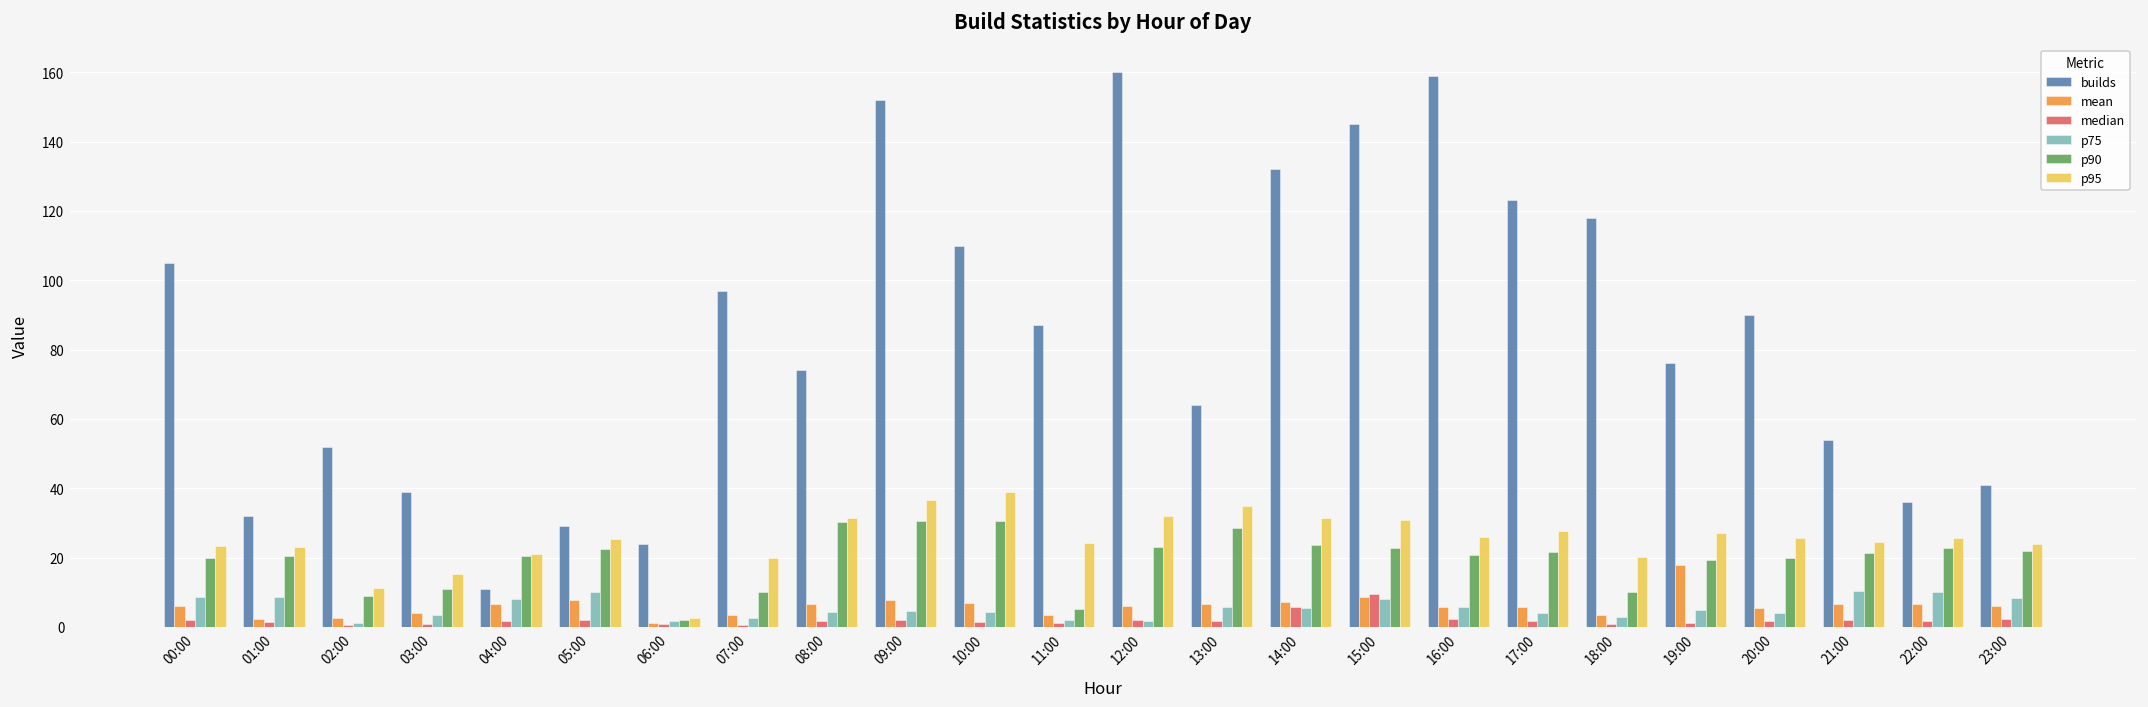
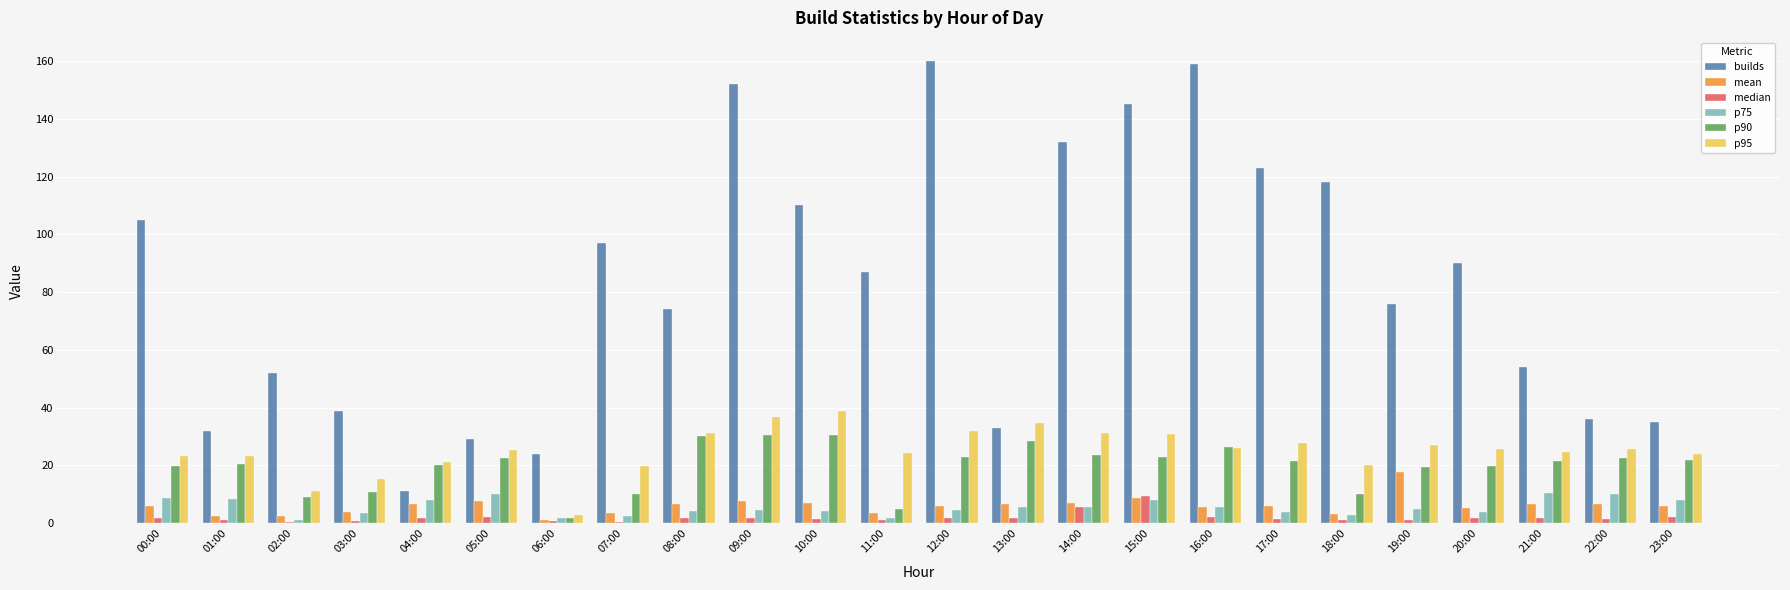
  {
    "builds": {
      "00:00": 105,
      "01:00": 32,
      "02:00": 52,
      "03:00": 39,
      "04:00": 11,
      "05:00": 29,
      "06:00": 24,
      "07:00": 97,
      "08:00": 74,
      "09:00": 152,
      "10:00": 110,
      "11:00": 87,
      "12:00": 160,
-     "13:00": 64,
+     "13:00": 33,
      "14:00": 132,
      "15:00": 145,
      "16:00": 159,
      "17:00": 123,
      "18:00": 118,
      "19:00": 76,
      "20:00": 90,
      "21:00": 54,
      "22:00": 36,
-     "23:00": 41
+     "23:00": 35
    },
    "mean": {
      "00:00": 6,
      "01:00": 2,
      "02:00": 3,
      "03:00": 4,
      "04:00": 7,
      "05:00": 8,
      "06:00": 1,
      "07:00": 4,
      "08:00": 7,
      "09:00": 8,
      "10:00": 7,
      "11:00": 3,
      "12:00": 6,
      "13:00": 7,
      "14:00": 7,
      "15:00": 9,
      "16:00": 6,
      "17:00": 6,
      "18:00": 3,
      "19:00": 18,
      "20:00": 5,
      "21:00": 7,
      "22:00": 7,
      "23:00": 6
    },
    "median": {
      "00:00": 2,
      "01:00": 1,
      "03:00": 1,
      "04:00": 2,
      "05:00": 2,
      "06:00": 1,
      "08:00": 2,
      "09:00": 2,
      "10:00": 1,
      "11:00": 1,
      "12:00": 2,
      "13:00": 2,
      "14:00": 6,
      "15:00": 10,
      "16:00": 2,
      "17:00": 2,
      "18:00": 1,
      "19:00": 1,
      "20:00": 2,
      "21:00": 2,
      "22:00": 2,
      "23:00": 2
    },
    "p75": {
      "00:00": 9,
      "01:00": 9,
      "02:00": 1,
      "03:00": 3,
      "04:00": 8,
      "05:00": 10,
      "06:00": 2,
      "07:00": 3,
      "08:00": 4,
      "09:00": 5,
      "10:00": 4,
      "11:00": 2,
-     "12:00": 2,
+     "12:00": 5,
      "13:00": 6,
      "14:00": 6,
      "15:00": 8,
      "16:00": 6,
      "17:00": 4,
      "18:00": 3,
      "19:00": 5,
      "20:00": 4,
      "21:00": 10,
      "22:00": 10,
      "23:00": 8
    },
    "p90": {
      "00:00": 20,
      "01:00": 20,
      "02:00": 9,
      "03:00": 11,
      "04:00": 20,
      "05:00": 23,
      "06:00": 2,
      "07:00": 10,
      "08:00": 30,
      "09:00": 31,
      "10:00": 31,
      "11:00": 5,
      "12:00": 23,
      "13:00": 29,
      "14:00": 23,
      "15:00": 23,
-     "16:00": 21,
+     "16:00": 26,
      "17:00": 22,
      "18:00": 10,
      "19:00": 19,
      "20:00": 20,
      "21:00": 21,
      "22:00": 23,
      "23:00": 22
    },
    "p95": {
      "00:00": 23,
      "01:00": 23,
      "02:00": 11,
      "03:00": 15,
      "04:00": 21,
      "05:00": 25,
      "06:00": 3,
      "07:00": 20,
      "08:00": 31,
      "09:00": 37,
      "10:00": 39,
      "11:00": 24,
      "12:00": 32,
      "13:00": 35,
      "14:00": 31,
      "15:00": 31,
      "16:00": 26,
      "17:00": 28,
      "18:00": 20,
      "19:00": 27,
      "20:00": 26,
      "21:00": 25,
      "22:00": 26,
      "23:00": 24
    }
  }
